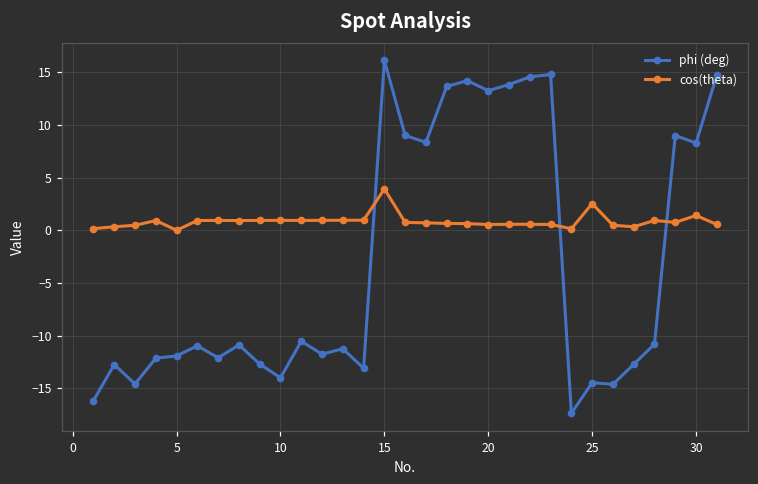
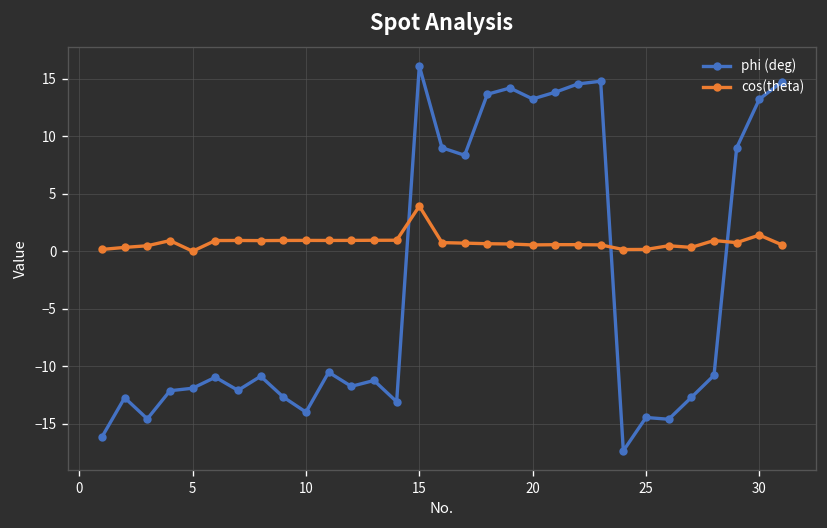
  {
    "phi (deg)": {
      "5": -12,
      "10": -14,
      "15": 16,
      "20": 13,
      "25": -14,
-     "30": 8
+     "30": 13
    },
    "cos(theta)": {
      "5": 0,
      "10": 1,
      "15": 4,
      "20": 1,
-     "25": 3,
+     "25": 0,
      "30": 1
    }
  }
